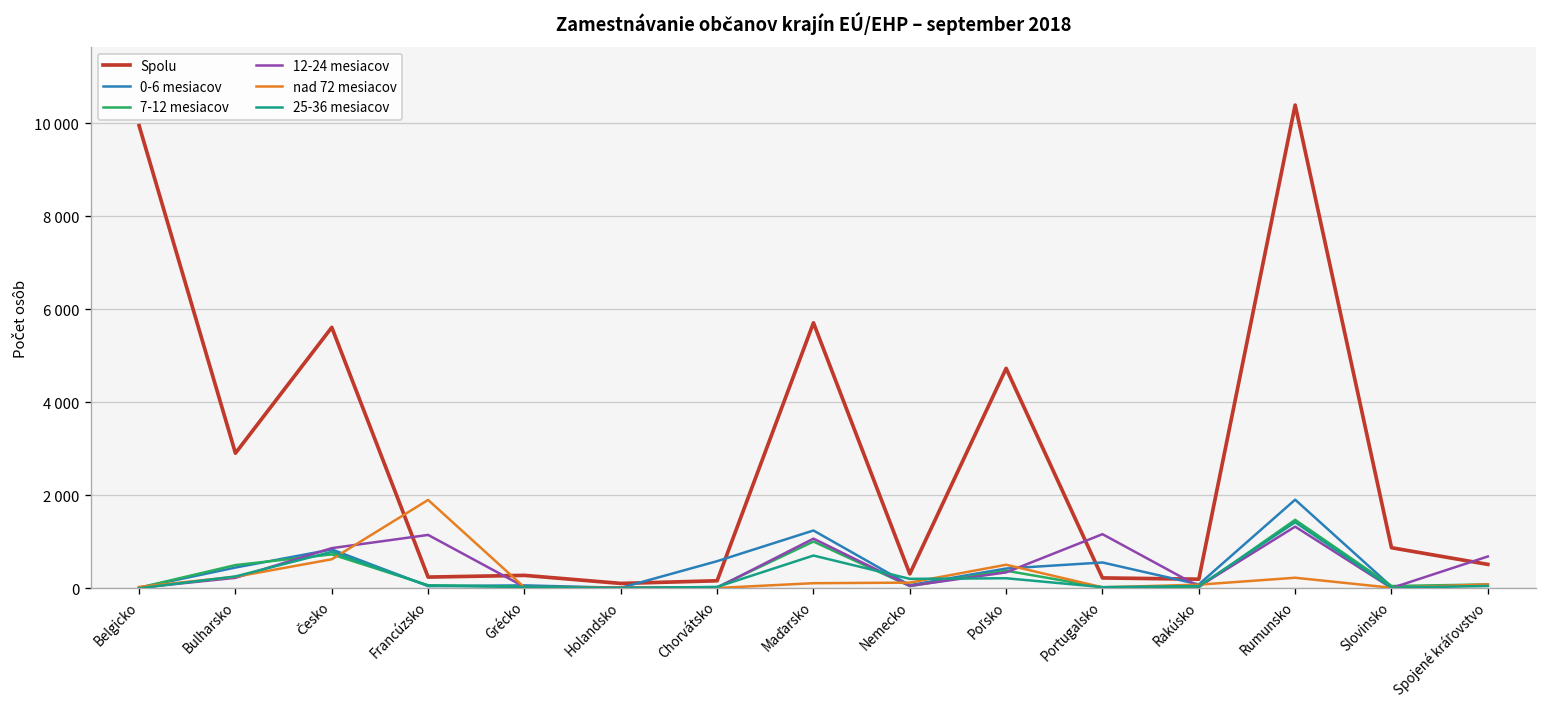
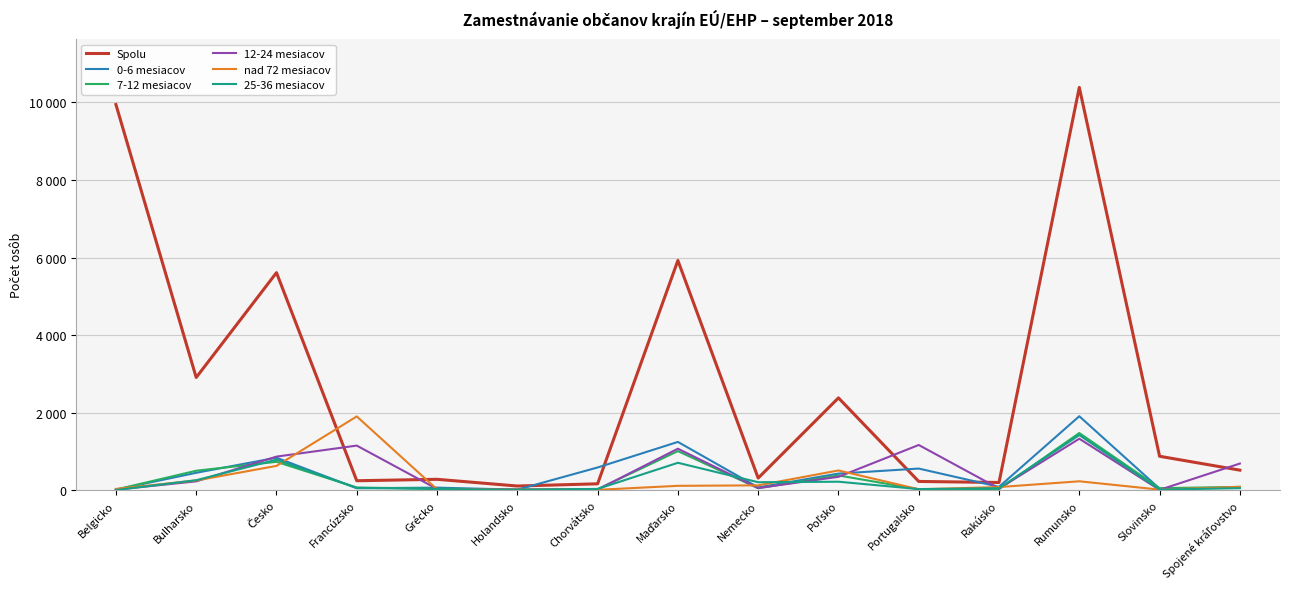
  {
    "Spolu": {
      "Belgicko": 9900,
      "Bulharsko": 2900,
      "Česko": 5600,
      "Francúzsko": 200,
      "Grécko": 300,
      "Holandsko": 100,
      "Chorvátsko": 200,
-     "Maďarsko": 5700,
+     "Maďarsko": 5900,
      "Nemecko": 300,
-     "Poľsko": 4700,
+     "Poľsko": 2400,
      "Portugalsko": 200,
      "Rakúsko": 200,
      "Rumunsko": 10400,
      "Slovinsko": 900,
      "Spojené kráľovstvo": 500
    },
    "0-6 mesiacov": {
      "Chorvátsko": 600,
      "Maďarsko": 1200,
      "Portugalsko": 600,
      "Rumunsko": 1900
    },
    "12-24 mesiacov": {
      "Francúzsko": 1200,
      "Portugalsko": 1200,
      "Rumunsko": 1300,
      "Spojené kráľovstvo": 700
    },
    "nad 72 mesiacov": {
      "Česko": 600,
      "Francúzsko": 1900,
      "Maďarsko": 100,
      "Poľsko": 500,
      "Rumunsko": 200
    }
  }
